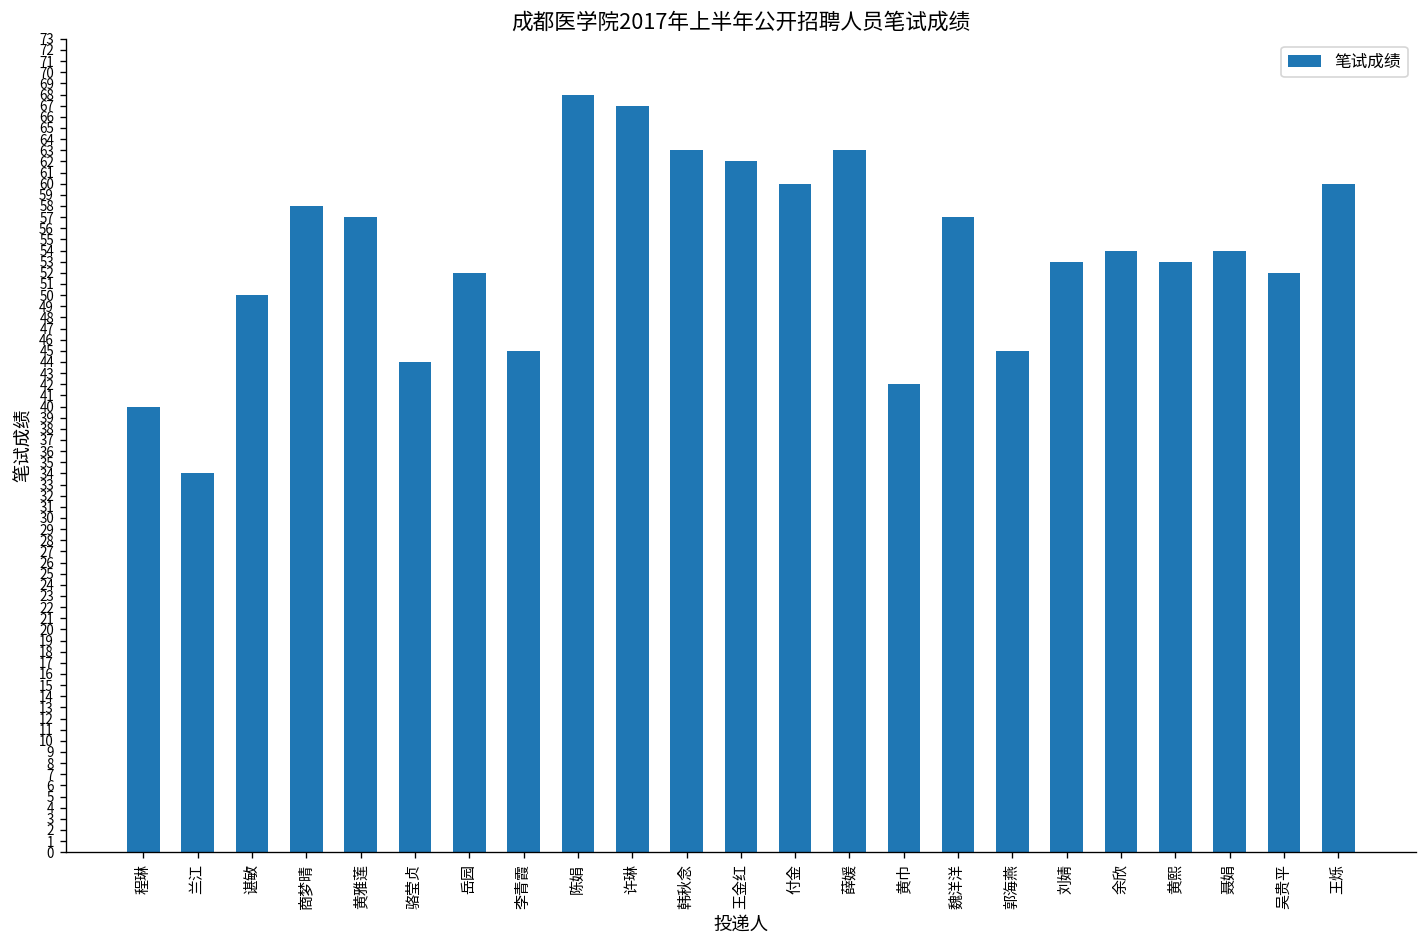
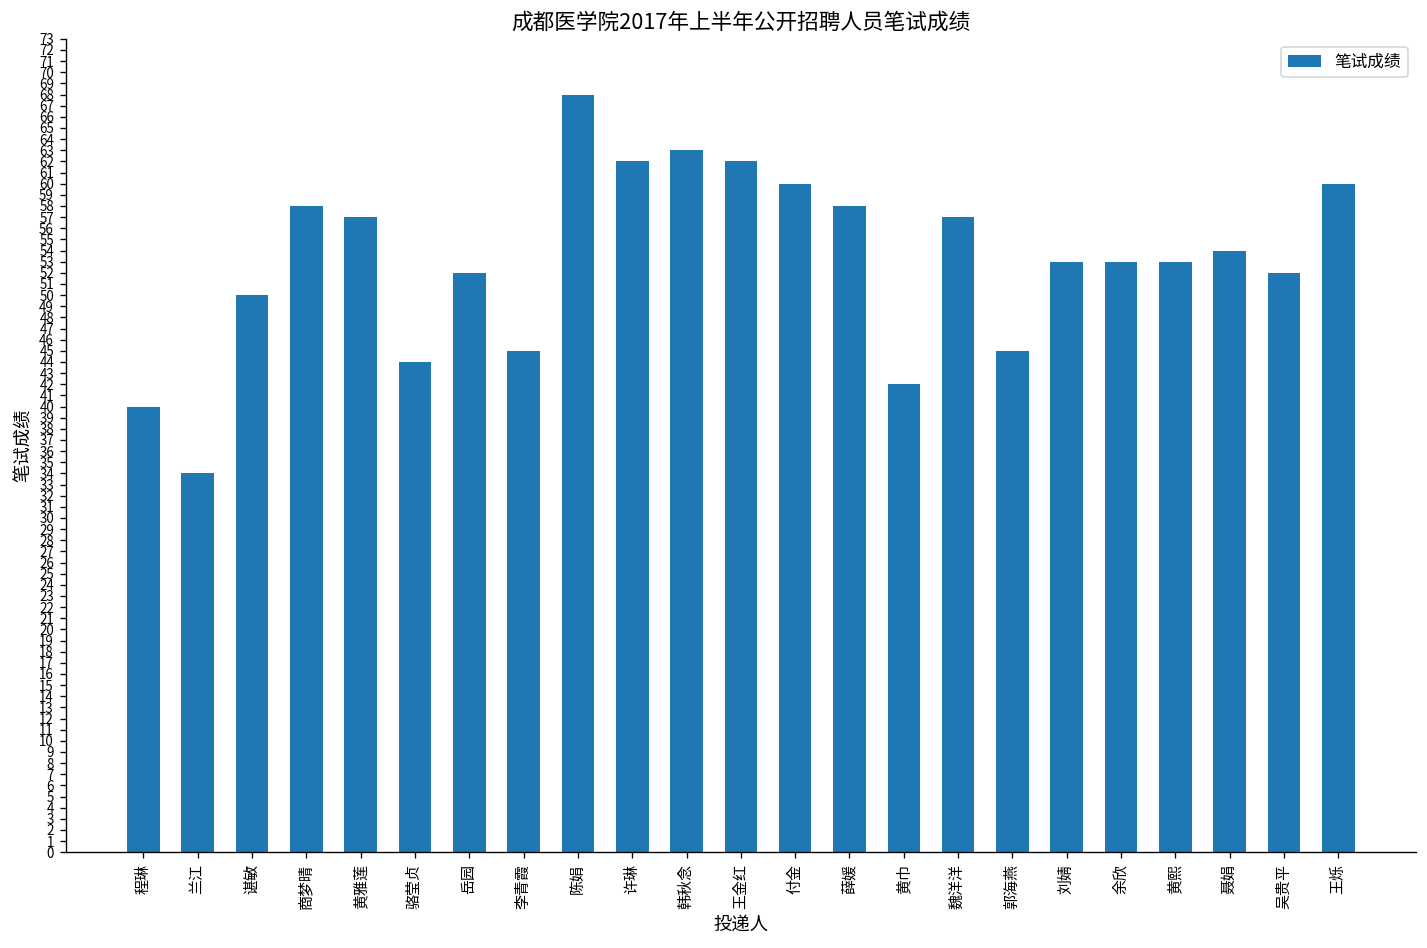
  {
    "程琳": 40,
    "兰江": 34,
    "谌敏": 50,
    "商梦晴": 58,
    "黄雅莲": 57,
    "骆莹贞": 44,
    "岳园": 52,
    "李青霞": 45,
    "陈娟": 68,
-   "许琳": 67,
+   "许琳": 62,
    "韩秋念": 63,
    "王金红": 62,
    "付金": 60,
-   "薛媛": 63,
+   "薛媛": 58,
    "黄巾": 42,
    "魏洋洋": 57,
    "郭海燕": 45,
    "刘婧": 53,
-   "余欣": 54,
+   "余欣": 53,
    "黄熙": 53,
    "聂娟": 54,
    "吴贵平": 52,
    "王烁": 60
  }
